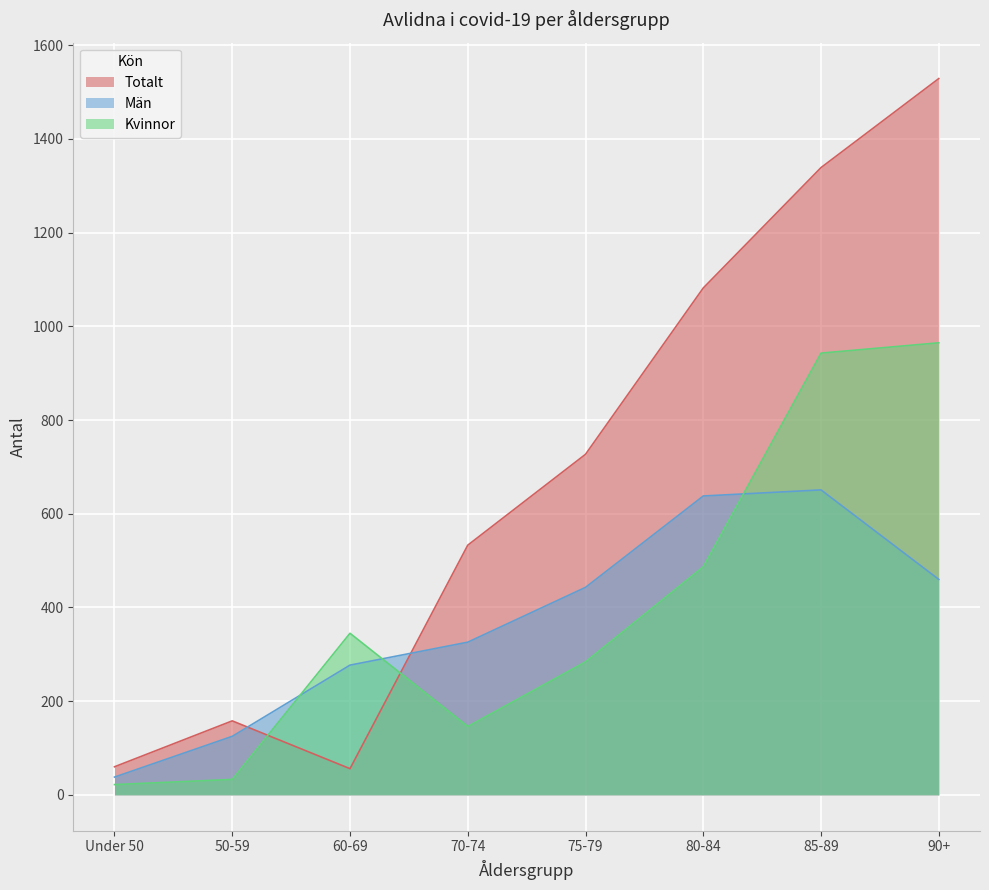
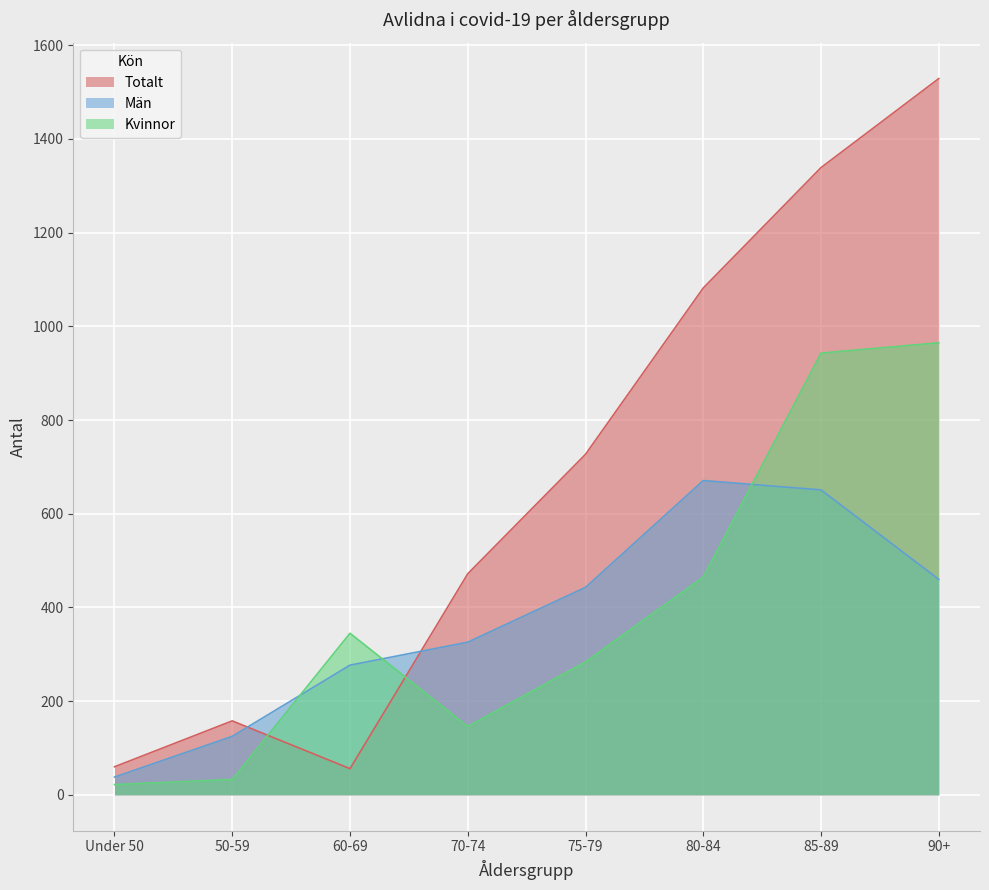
  {
    "Totalt": {
      "Under 50": 60,
      "50-59": 160,
      "60-69": 60,
-     "70-74": 530,
+     "70-74": 470,
      "75-79": 730,
      "80-84": 1080,
      "85-89": 1340,
      "90+": 1530
    },
    "Män": {
      "Under 50": 40,
      "50-59": 130,
      "60-69": 280,
      "70-74": 330,
      "75-79": 440,
-     "80-84": 640,
+     "80-84": 670,
      "85-89": 650,
      "90+": 460
    },
    "Kvinnor": {
      "Under 50": 20,
      "50-59": 30,
      "60-69": 350,
      "70-74": 150,
      "75-79": 280,
-     "80-84": 490,
+     "80-84": 470,
      "85-89": 940,
      "90+": 970
    }
  }
